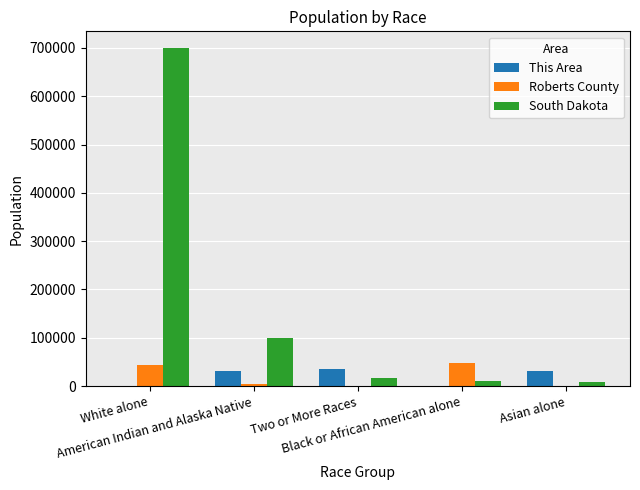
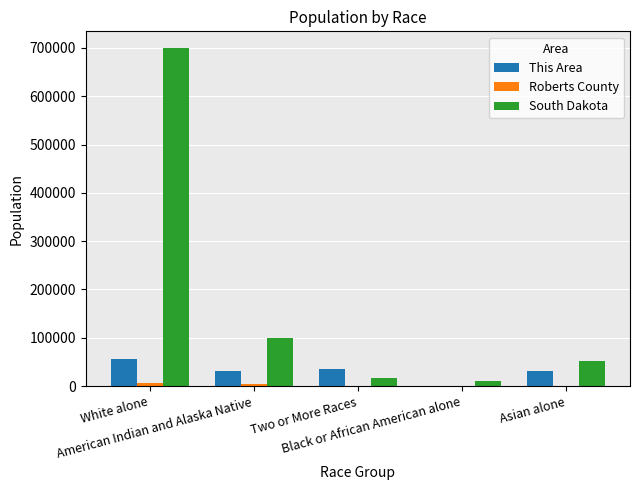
  {
    "This Area": {
-     "White alone": 0,
+     "White alone": 60000,
      "American Indian and Alaska Native": 30000,
      "Two or More Races": 30000,
      "Black or African American alone": 0,
      "Asian alone": 30000
    },
    "Roberts County": {
-     "White alone": 40000,
-     "Black or African American alone": 50000
+     "White alone": 10000,
+     "Black or African American alone": 0
    },
    "South Dakota": {
      "White alone": 700000,
      "American Indian and Alaska Native": 100000,
      "Two or More Races": 20000,
      "Black or African American alone": 10000,
-     "Asian alone": 10000
+     "Asian alone": 50000
    }
  }
